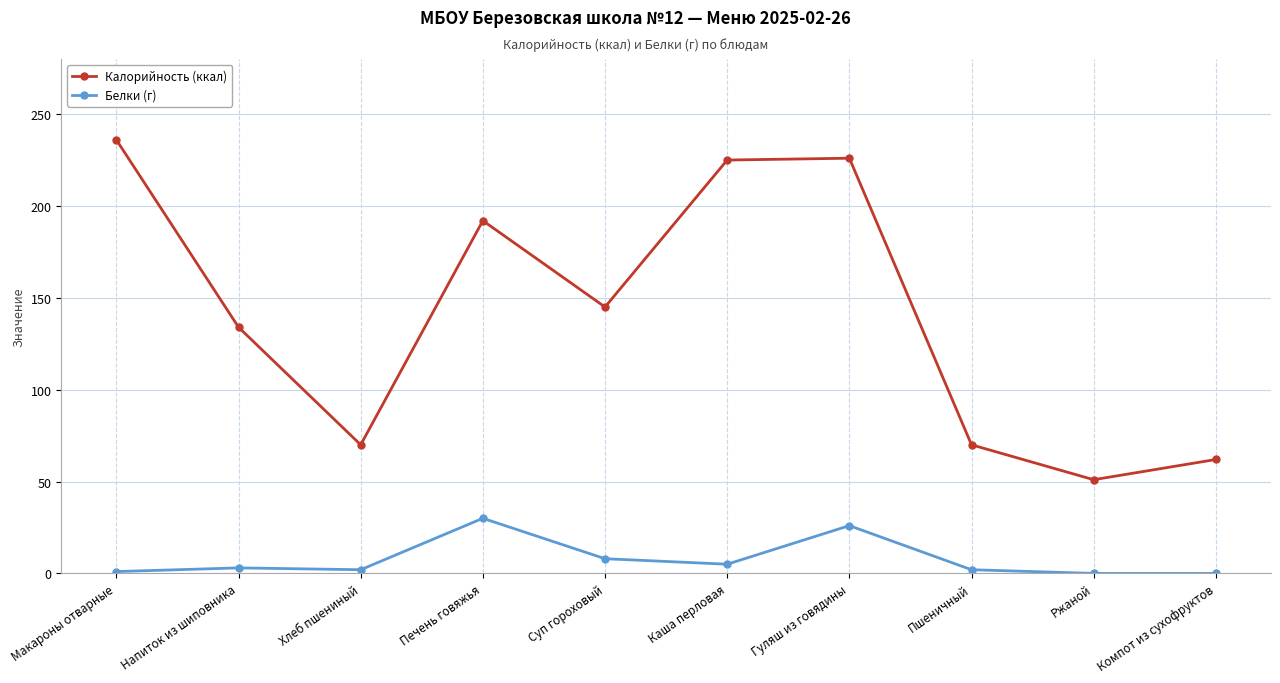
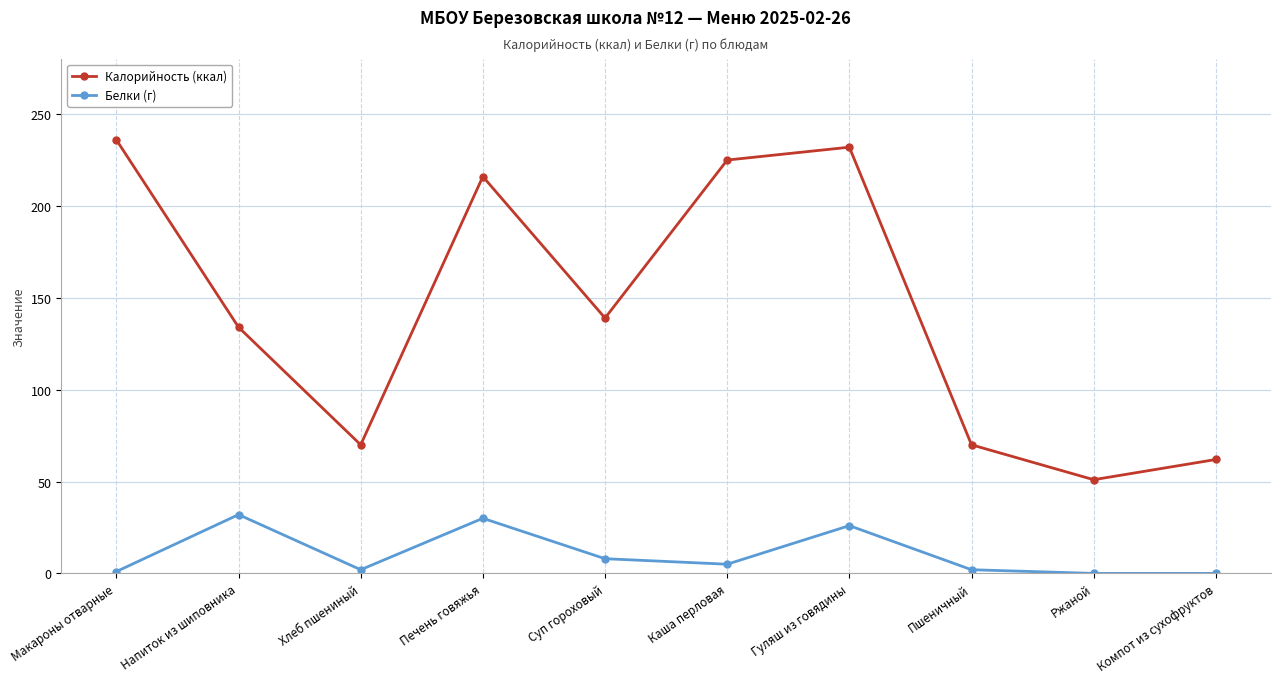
  {
    "Калорийность (ккал)": {
      "Макароны отварные": 236,
      "Напиток из шиповника": 134,
      "Хлеб пшениный": 70,
-     "Печень говяжья": 192,
-     "Суп гороховый": 145,
+     "Печень говяжья": 216,
+     "Суп гороховый": 139,
      "Каша перловая": 225,
-     "Гуляш из говядины": 226,
+     "Гуляш из говядины": 232,
      "Пшеничный": 70,
      "Ржаной": 51,
      "Компот из сухофруктов": 62
    },
    "Белки (г)": {
      "Макароны отварные": 1,
-     "Напиток из шиповника": 3,
+     "Напиток из шиповника": 32,
      "Хлеб пшениный": 2,
      "Печень говяжья": 30,
      "Суп гороховый": 8,
      "Каша перловая": 5,
      "Гуляш из говядины": 26,
      "Пшеничный": 2,
      "Ржаной": 0,
      "Компот из сухофруктов": 0
    }
  }
